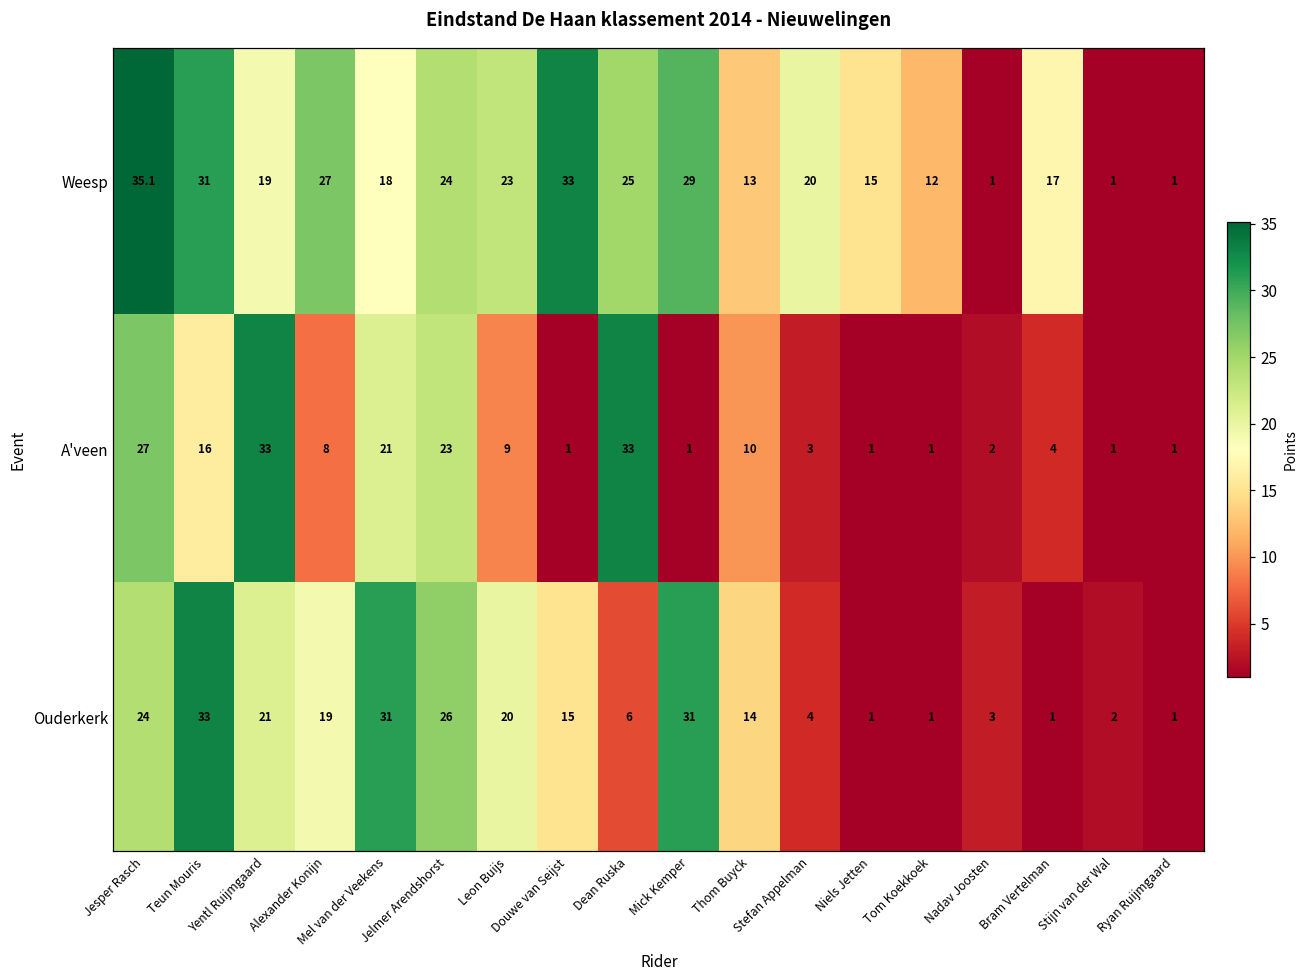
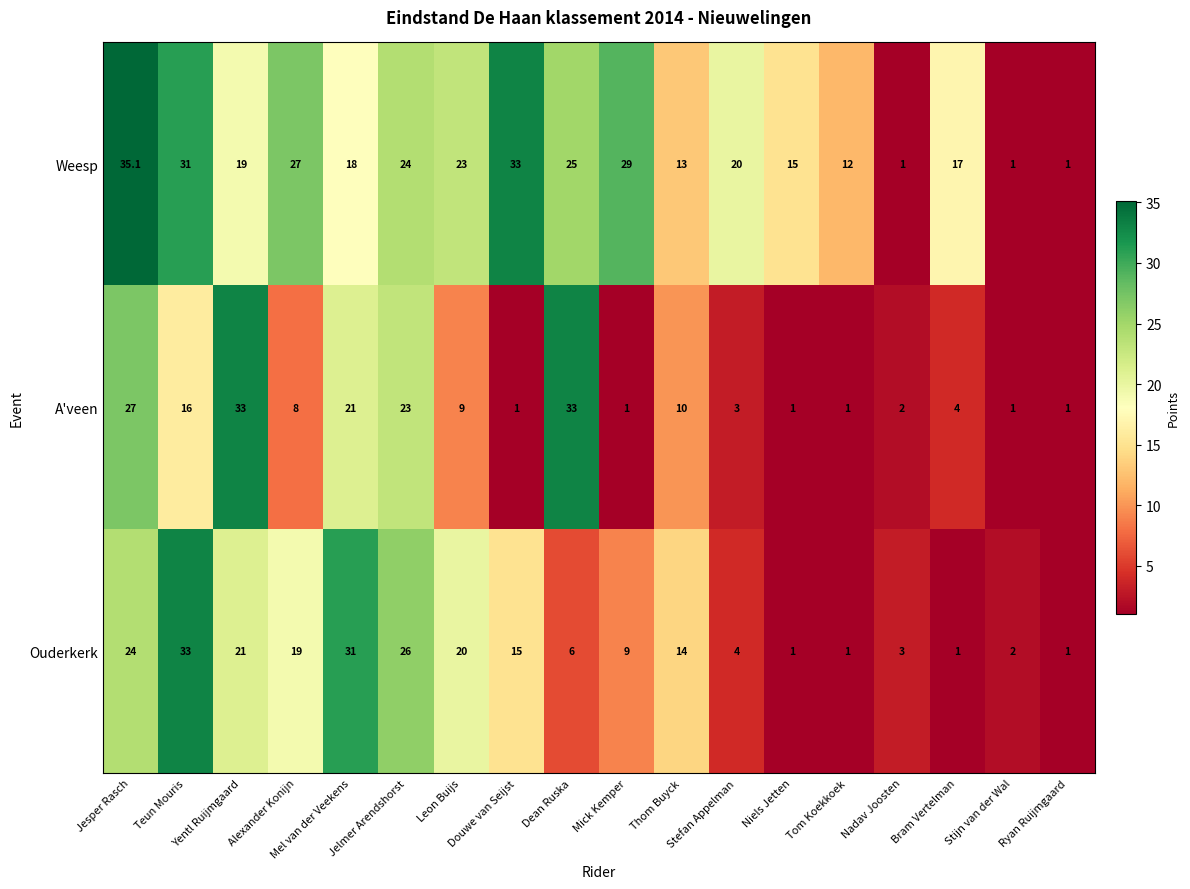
  {
    "Weesp": {
      "Jesper Rasch": 35.1,
      "Teun Mouris": 31,
      "Yentl Ruijmgaard": 19,
      "Alexander Konijn": 27,
      "Mel van der Veekens": 18,
      "Jelmer Arendshorst": 24,
      "Leon Buijs": 23,
      "Douwe van Seijst": 33,
      "Dean Ruska": 25,
      "Mick Kemper": 29,
      "Thom Buyck": 13,
      "Stefan Appelman": 20,
      "Niels Jetten": 15,
      "Tom Koekkoek": 12,
      "Nadav Joosten": 1,
      "Bram Vertelman": 17,
      "Stijn van der Wal": 1,
      "Ryan Ruijmgaard": 1
    },
    "A'veen": {
      "Jesper Rasch": 27,
      "Teun Mouris": 16,
      "Yentl Ruijmgaard": 33,
      "Alexander Konijn": 8,
      "Mel van der Veekens": 21,
      "Jelmer Arendshorst": 23,
      "Leon Buijs": 9,
      "Douwe van Seijst": 1,
      "Dean Ruska": 33,
      "Mick Kemper": 1,
      "Thom Buyck": 10,
      "Stefan Appelman": 3,
      "Niels Jetten": 1,
      "Tom Koekkoek": 1,
      "Nadav Joosten": 2,
      "Bram Vertelman": 4,
      "Stijn van der Wal": 1,
      "Ryan Ruijmgaard": 1
    },
    "Ouderkerk": {
      "Jesper Rasch": 24,
      "Teun Mouris": 33,
      "Yentl Ruijmgaard": 21,
      "Alexander Konijn": 19,
      "Mel van der Veekens": 31,
      "Jelmer Arendshorst": 26,
      "Leon Buijs": 20,
      "Douwe van Seijst": 15,
      "Dean Ruska": 6,
-     "Mick Kemper": 31,
+     "Mick Kemper": 9,
      "Thom Buyck": 14,
      "Stefan Appelman": 4,
      "Niels Jetten": 1,
      "Tom Koekkoek": 1,
      "Nadav Joosten": 3,
      "Bram Vertelman": 1,
      "Stijn van der Wal": 2,
      "Ryan Ruijmgaard": 1
    }
  }
